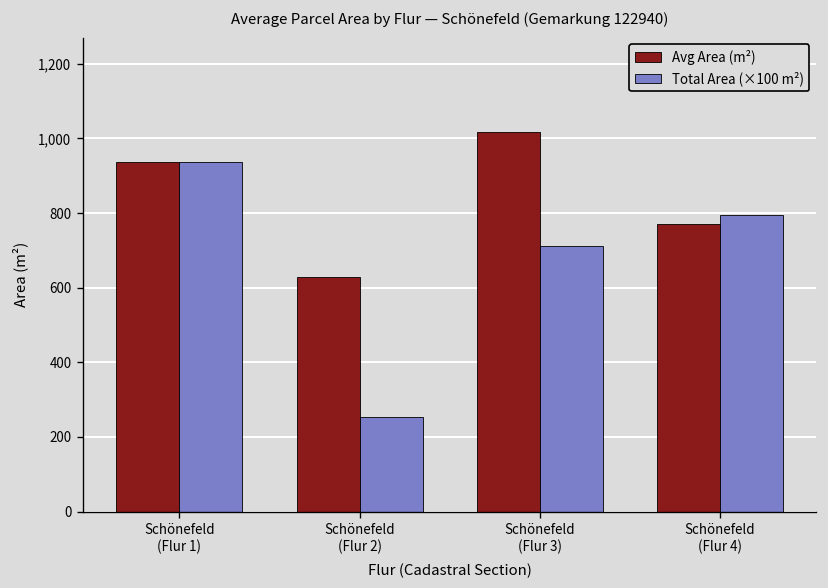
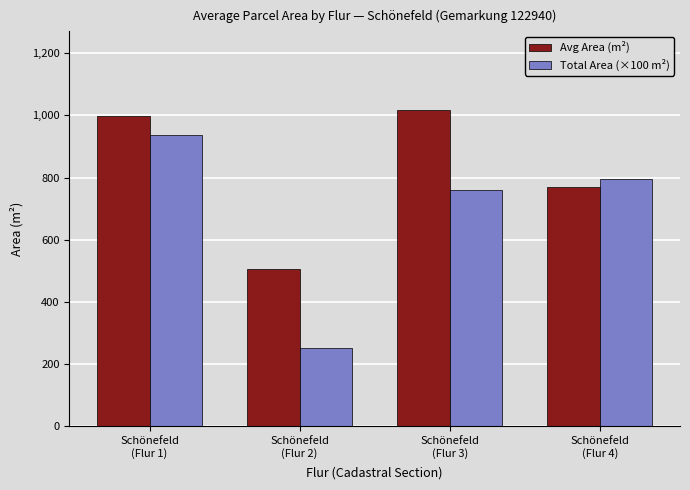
  {
    "Avg Area (m²)": {
-     "Schönefeld (Flur 1)": "940",
-     "Schönefeld (Flur 2)": "630",
+     "Schönefeld (Flur 1)": "1,000",
+     "Schönefeld (Flur 2)": "510",
      "Schönefeld (Flur 3)": "1,020",
      "Schönefeld (Flur 4)": "770"
    },
    "Total Area (×100 m²)": {
      "Schönefeld (Flur 1)": "940",
      "Schönefeld (Flur 2)": "250",
-     "Schönefeld (Flur 3)": "710",
+     "Schönefeld (Flur 3)": "760",
      "Schönefeld (Flur 4)": "790"
    }
  }
